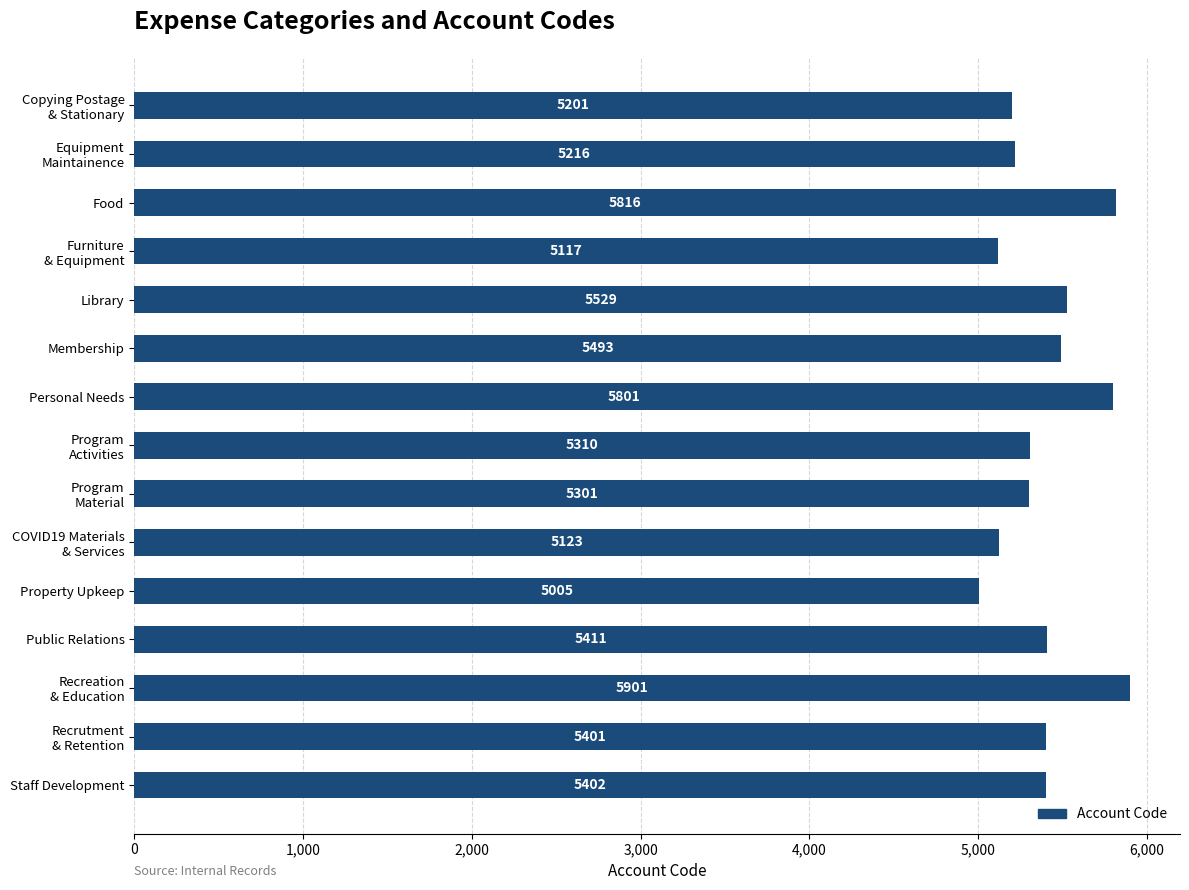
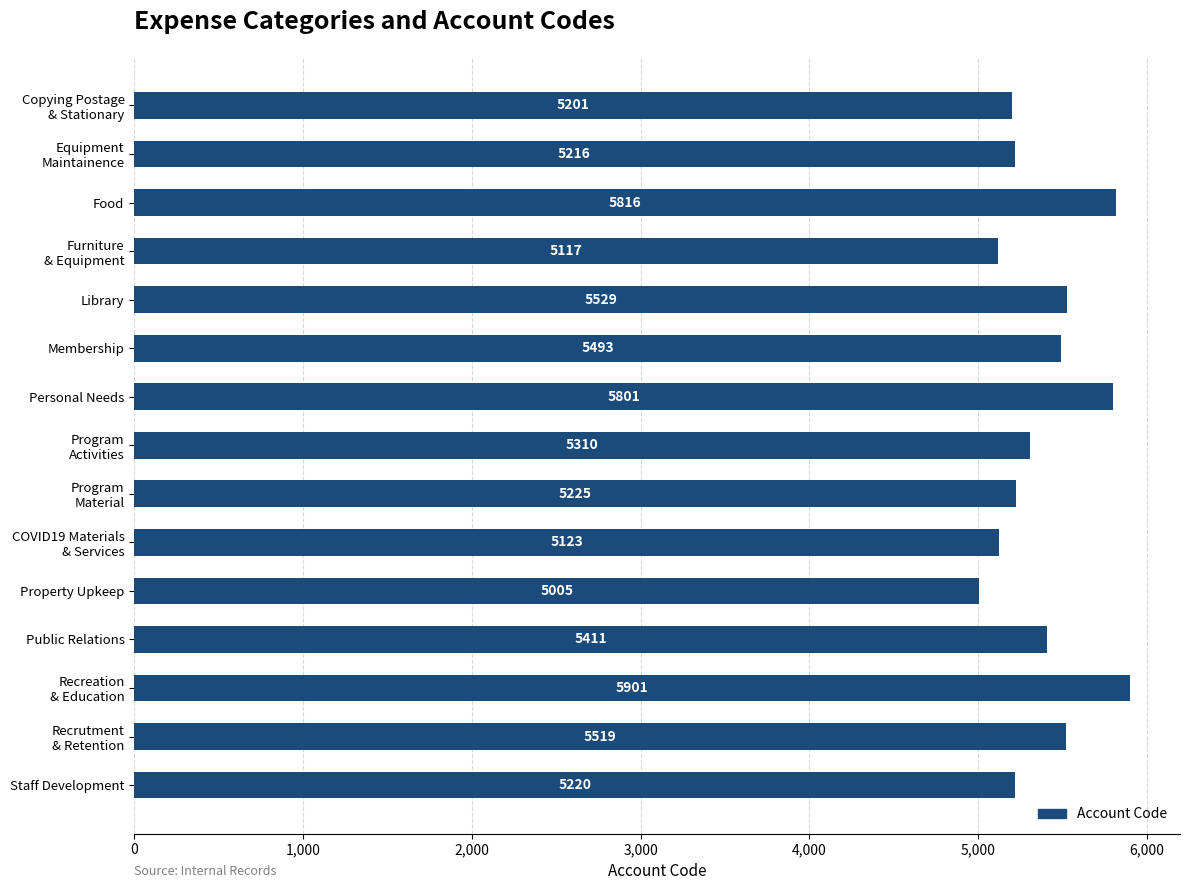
  {
    "Copying Postage & Stationary": 5201,
    "Equipment Maintainence": 5216,
    "Food": 5816,
    "Furniture & Equipment": 5117,
    "Library": 5529,
    "Membership": 5493,
    "Personal Needs": 5801,
    "Program Activities": 5310,
-   "Program Material": 5301,
+   "Program Material": 5225,
    "COVID19 Materials & Services": 5123,
    "Property Upkeep": 5005,
    "Public Relations": 5411,
    "Recreation & Education": 5901,
-   "Recrutment & Retention": 5401,
-   "Staff Development": 5402
+   "Recrutment & Retention": 5519,
+   "Staff Development": 5220
  }
